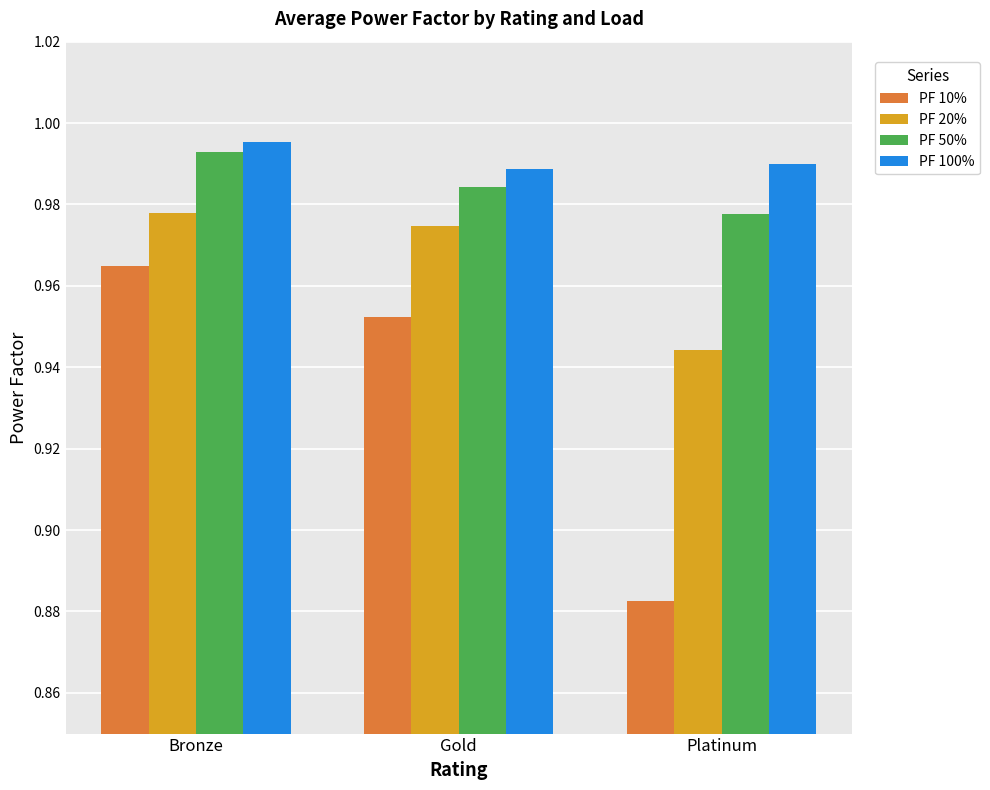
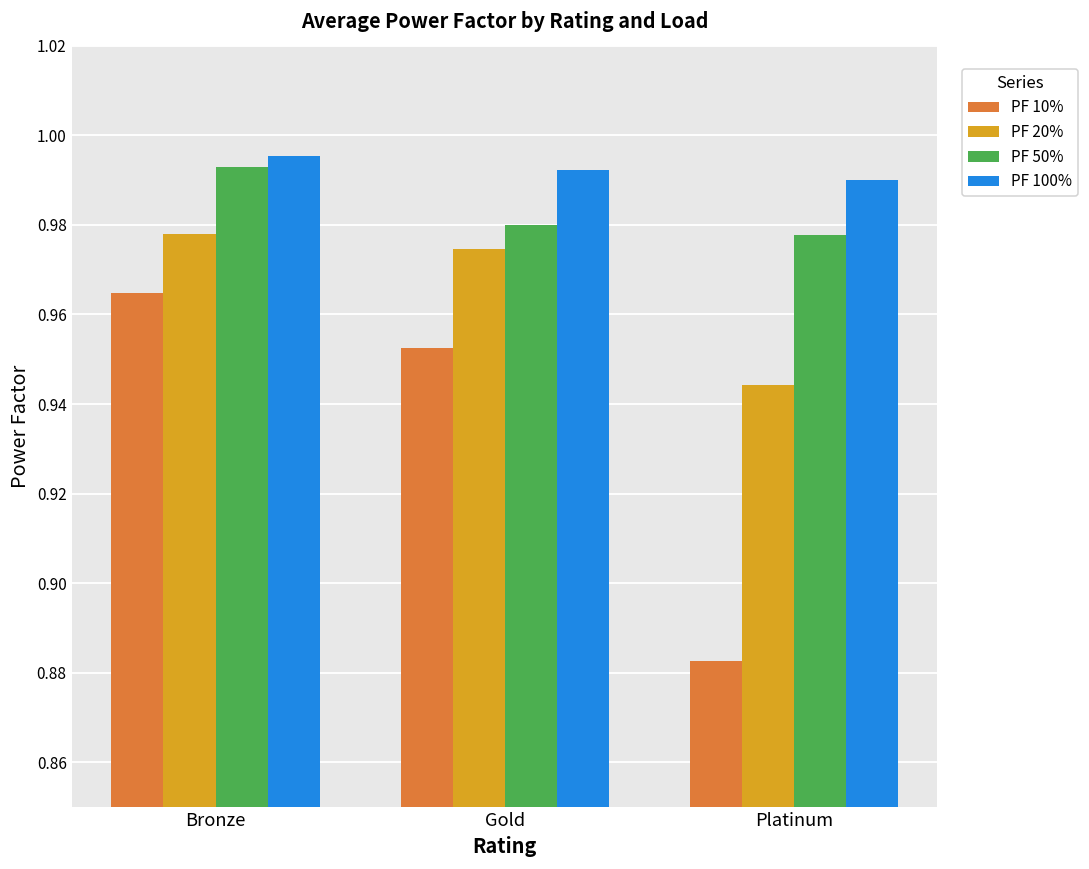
  {
    "PF 50%": {
      "Bronze": 0.993,
-     "Gold": 0.984,
+     "Gold": 0.980,
      "Platinum": 0.978
    },
    "PF 100%": {
      "Bronze": 0.995,
-     "Gold": 0.989,
+     "Gold": 0.992,
      "Platinum": 0.990
    }
  }
